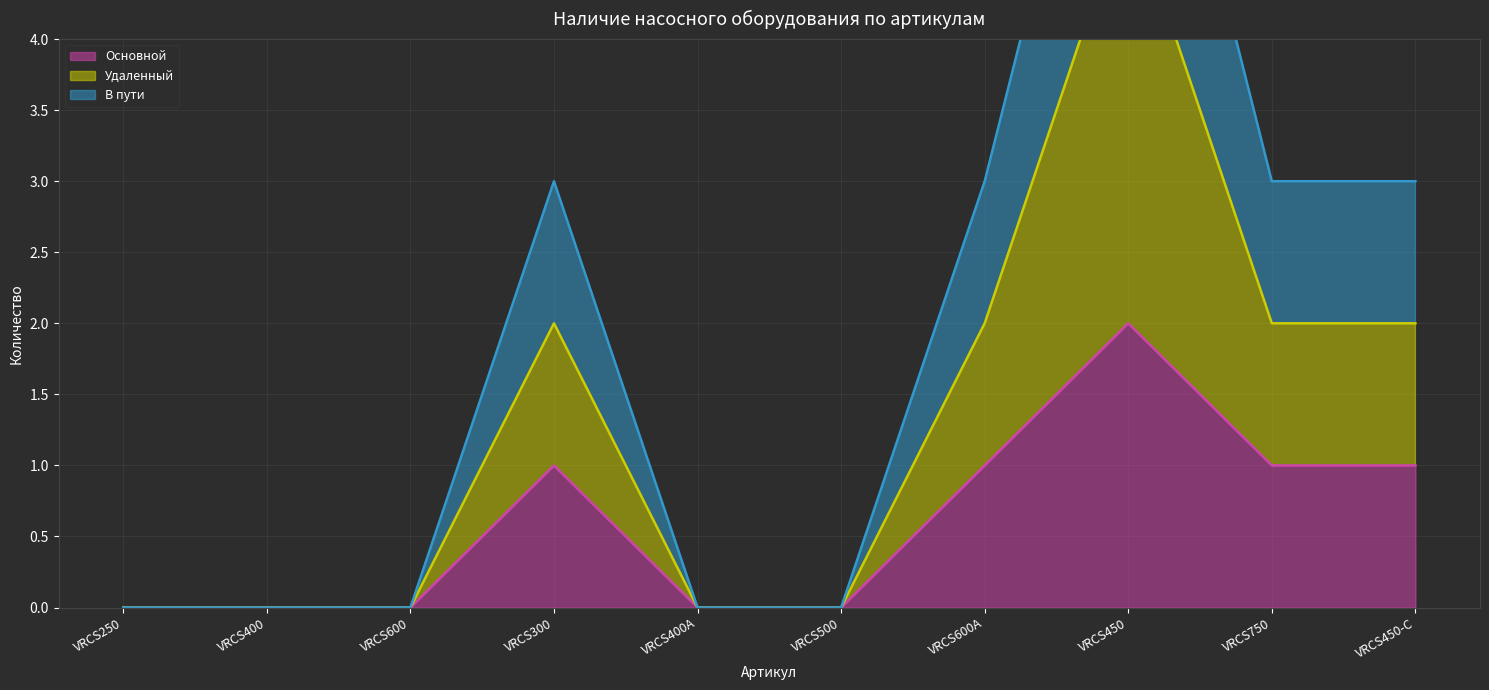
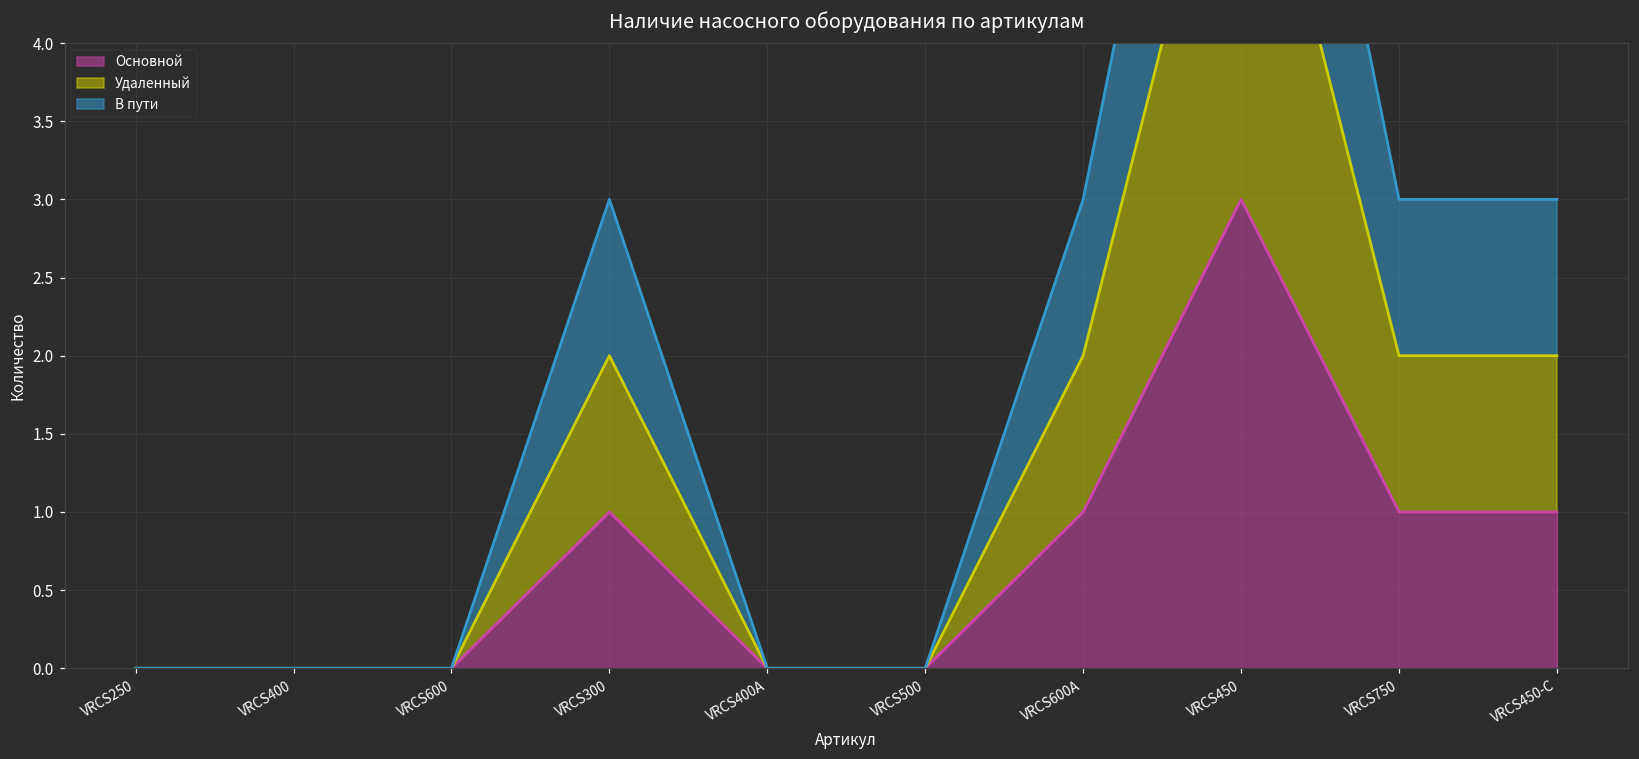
  {
    "Основной": {
      "VRCS300": 1,
      "VRCS600A": 1,
-     "VRCS450": 2,
+     "VRCS450": 3,
      "VRCS750": 1,
      "VRCS450-C": 1
    },
    "Удаленный": {
      "VRCS300": 1,
      "VRCS600A": 1,
      "VRCS750": 1,
      "VRCS450-C": 1
    },
    "В пути": {
      "VRCS300": 3,
      "VRCS600A": 3,
      "VRCS750": 3,
      "VRCS450-C": 3
    }
  }
